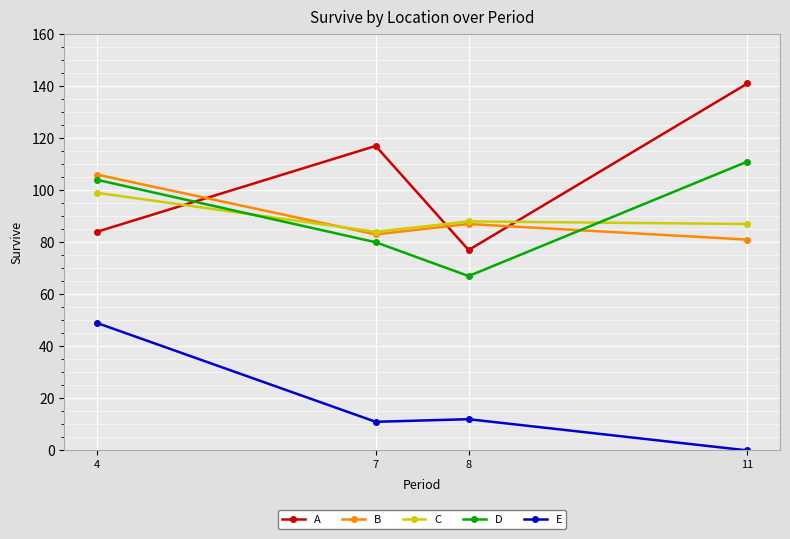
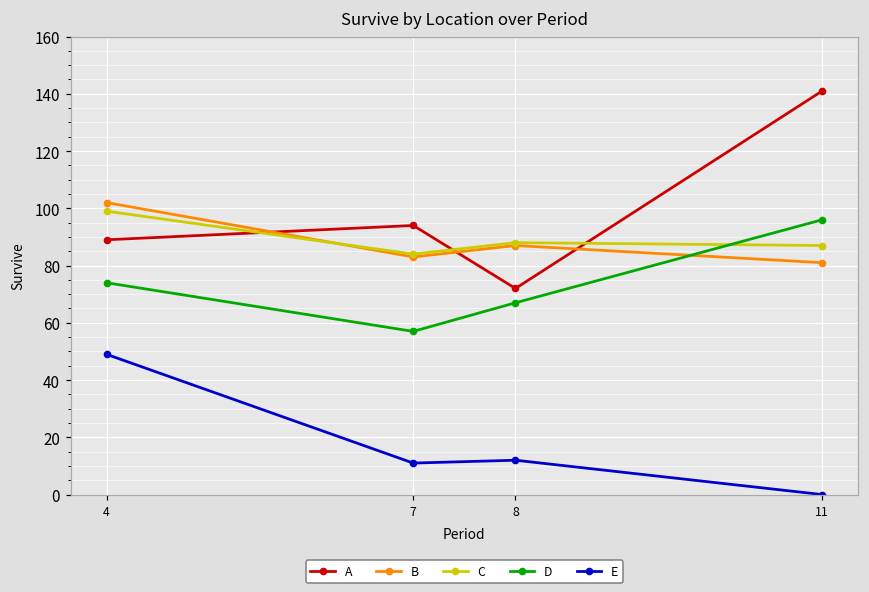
  {
    "A": {
-     "4": 84,
-     "7": 117,
-     "8": 77,
+     "4": 89,
+     "7": 94,
+     "8": 72,
      "11": 141
    },
    "B": {
-     "4": 106,
+     "4": 102,
      "7": 83,
      "8": 87,
      "11": 81
    },
    "C": {
      "4": 99,
      "7": 84,
      "8": 88,
      "11": 87
    },
    "D": {
-     "4": 104,
-     "7": 80,
+     "4": 74,
+     "7": 57,
      "8": 67,
-     "11": 111
+     "11": 96
    },
    "E": {
      "4": 49,
      "7": 11,
      "8": 12,
      "11": 0
    }
  }
